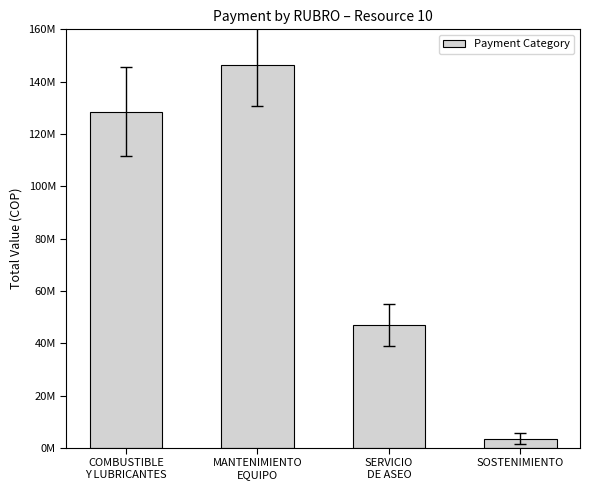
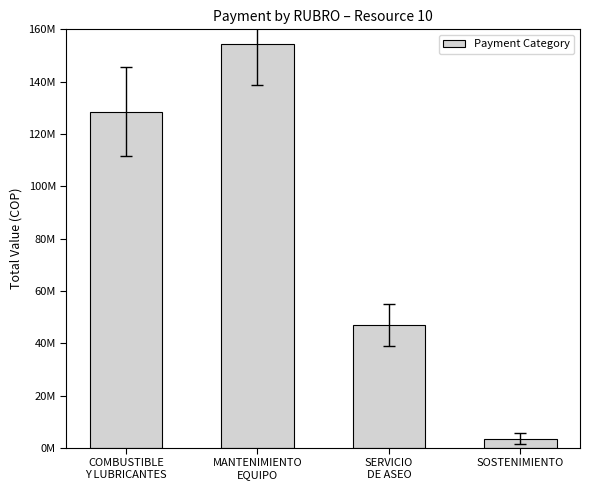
  {
    "Payment Category": {
      "COMBUSTIBLE Y LUBRICANTES": 129000000,
-     "MANTENIMIENTO EQUIPO": 146000000,
+     "MANTENIMIENTO EQUIPO": 154000000,
      "SERVICIO DE ASEO": 47000000,
      "SOSTENIMIENTO": 4000000
    }
  }
